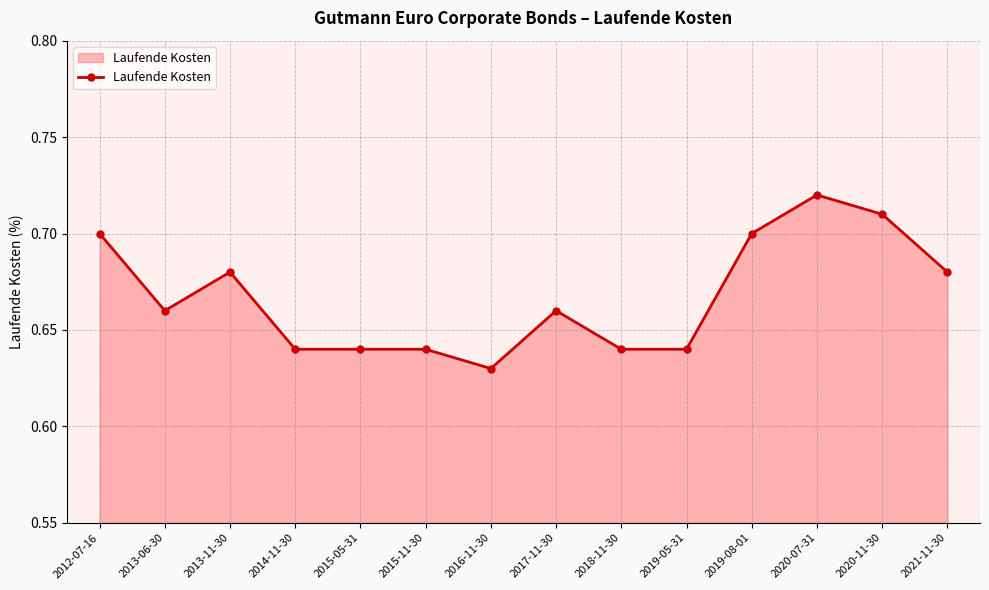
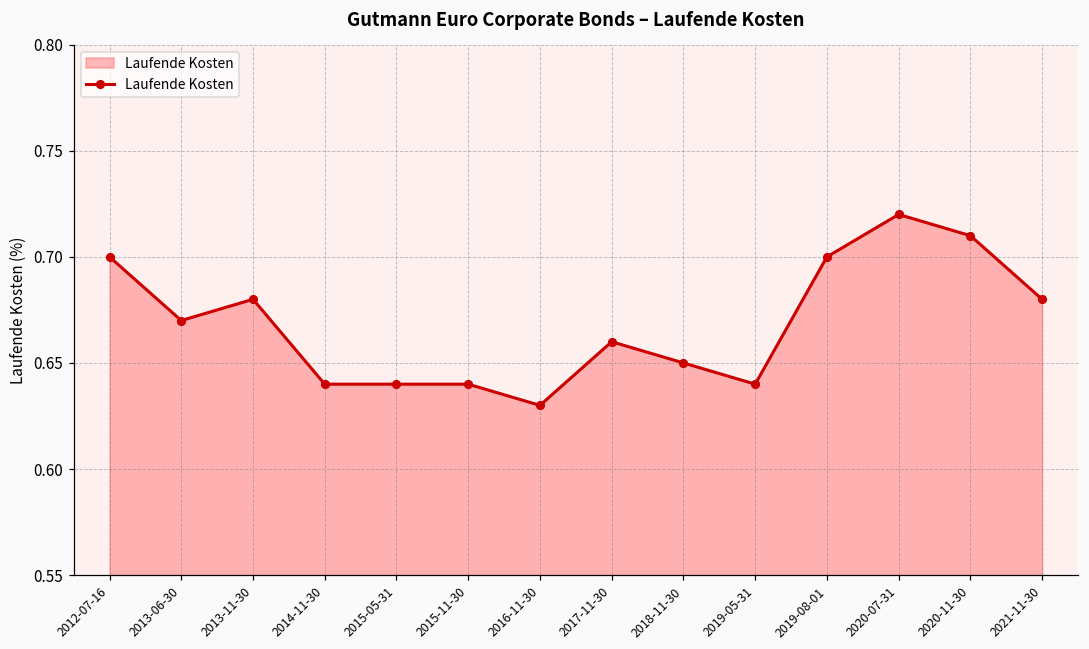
  {
    "2012-07-16": 0.70,
-   "2013-06-30": 0.66,
+   "2013-06-30": 0.67,
    "2013-11-30": 0.68,
    "2014-11-30": 0.64,
    "2015-05-31": 0.64,
    "2015-11-30": 0.64,
    "2016-11-30": 0.63,
    "2017-11-30": 0.66,
-   "2018-11-30": 0.64,
+   "2018-11-30": 0.65,
    "2019-05-31": 0.64,
    "2019-08-01": 0.70,
    "2020-07-31": 0.72,
    "2020-11-30": 0.71,
    "2021-11-30": 0.68
  }
